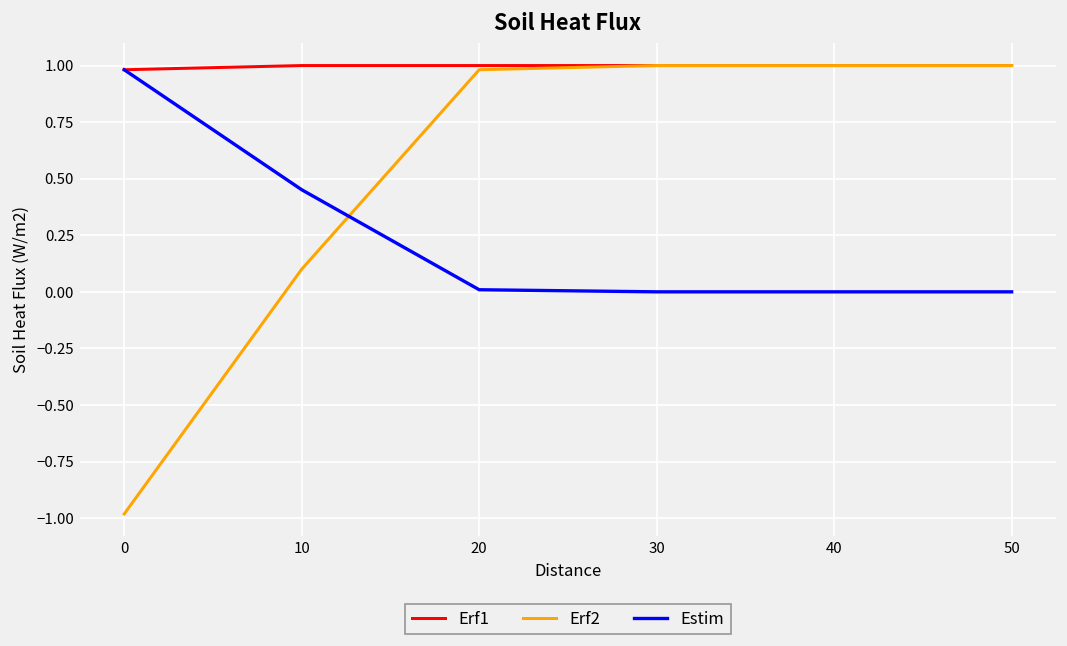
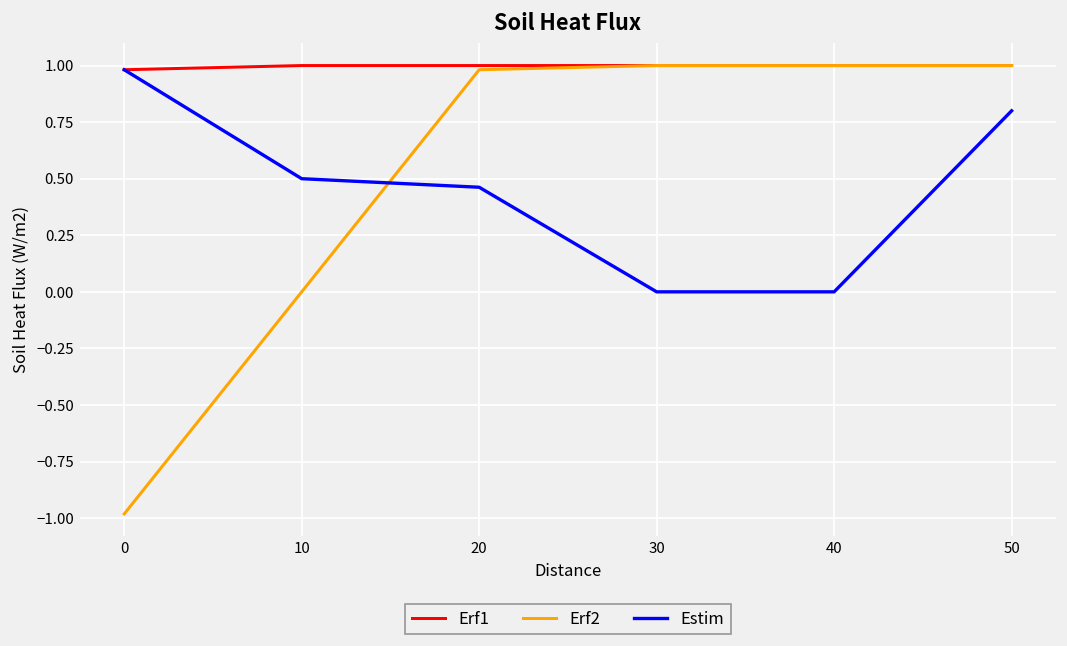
  {
    "Erf1": {
      "10": 1.00,
      "20": 1.00
    },
    "Erf2": {
      "0": -0.98,
-     "10": 0.1,
+     "10": 0.0,
      "20": 0.98
    },
    "Estim": {
-     "10": 0.45,
-     "20": 0.01,
+     "10": 0.50,
+     "20": 0.46,
      "30": 0.00,
      "40": 0.00,
-     "50": 0.0
+     "50": 0.8
    }
  }
